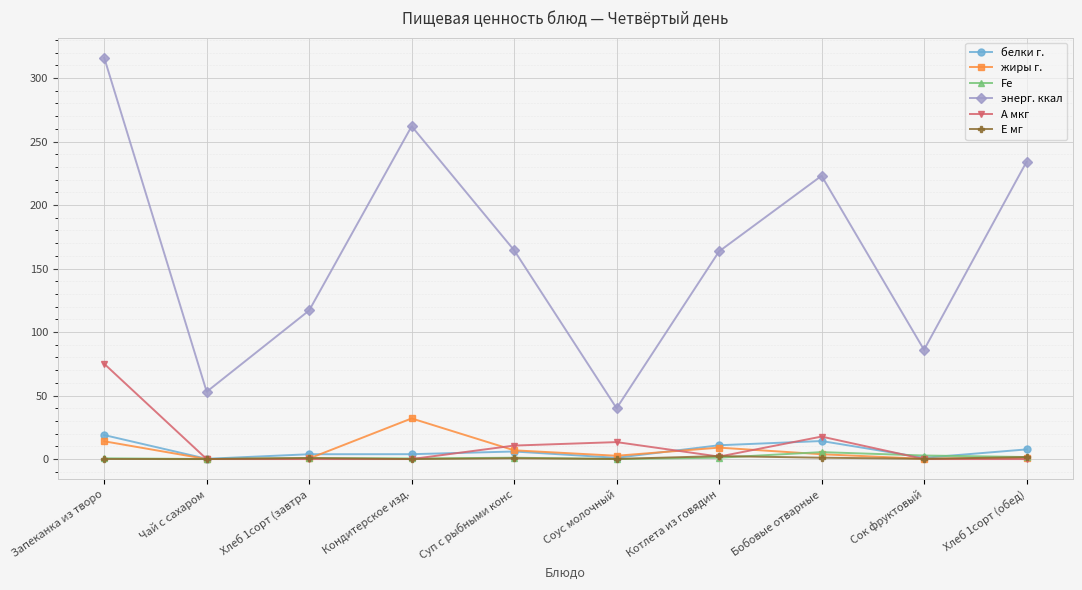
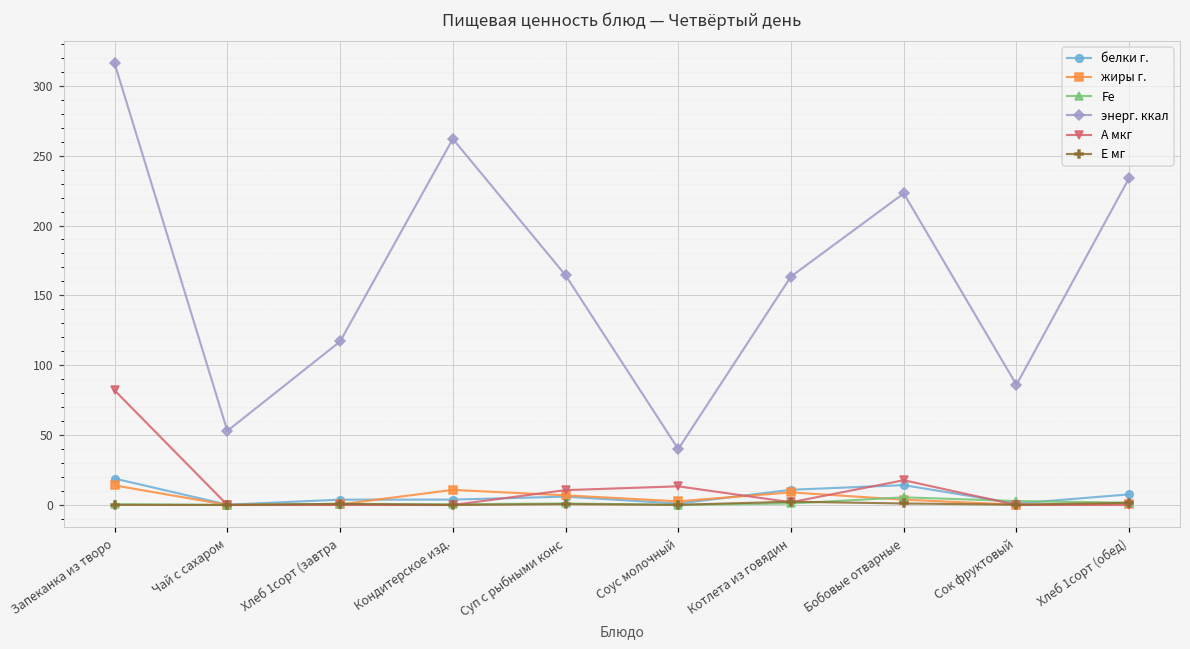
  {
    "жиры г.": {
      "Запеканка из творо": 14,
-     "Кондитерское изд.": 32
+     "Кондитерское изд.": 11
    },
    "А мкг": {
-     "Запеканка из творо": 75,
+     "Запеканка из творо": 82,
      "Суп с рыбными конс": 11,
      "Соус молочный": 13,
      "Бобовые отварные": 18
    },
    "Е мг": {
      "Бобовые отварные": 1
    }
  }
